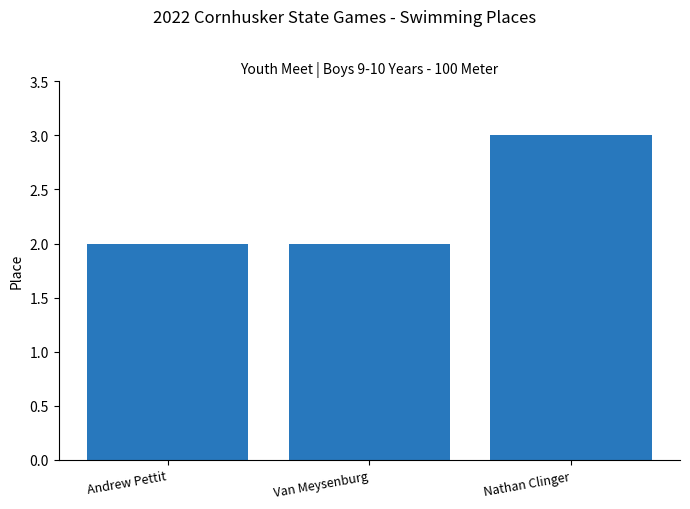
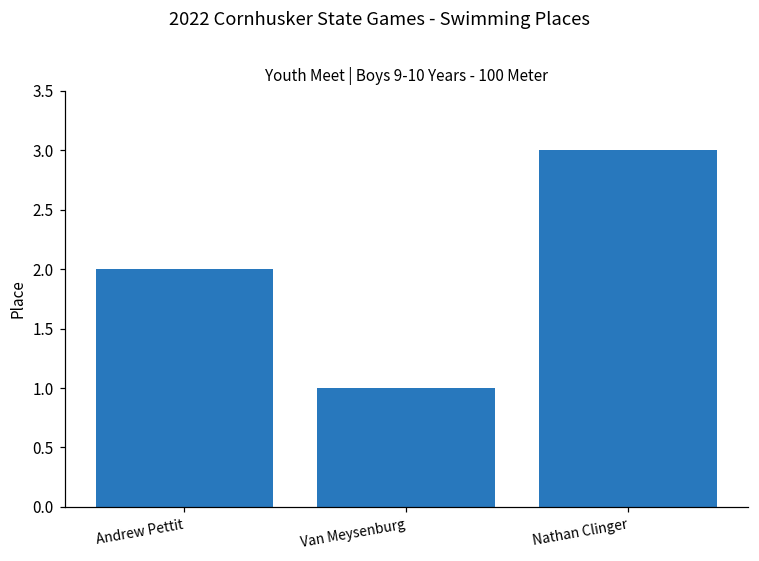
  {
    "Andrew Pettit": 2,
-   "Van Meysenburg": 2,
+   "Van Meysenburg": 1,
    "Nathan Clinger": 3
  }
